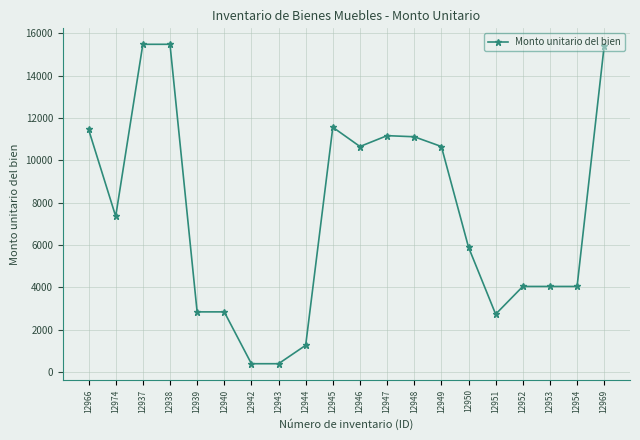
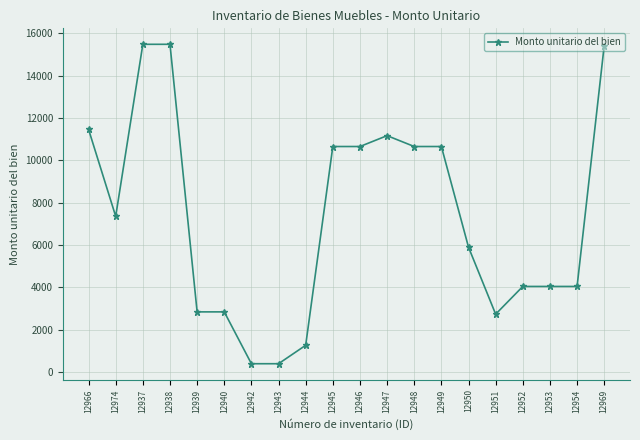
  {
    "12966": 11500,
    "12974": 7400,
    "12937": 15500,
    "12938": 15500,
    "12939": 2800,
    "12940": 2800,
    "12942": 400,
    "12943": 400,
    "12944": 1300,
-   "12945": 11600,
+   "12945": 10600,
    "12946": 10600,
    "12947": 11200,
-   "12948": 11100,
+   "12948": 10600,
    "12949": 10600,
    "12950": 5900,
    "12951": 2700,
    "12952": 4000,
    "12953": 4000,
    "12954": 4000
  }
